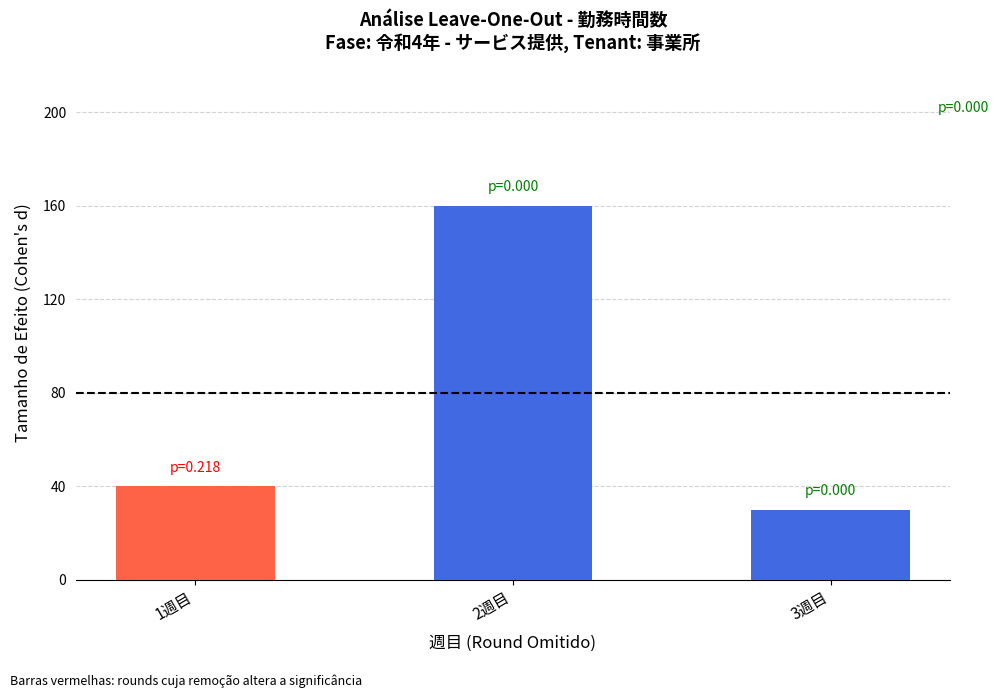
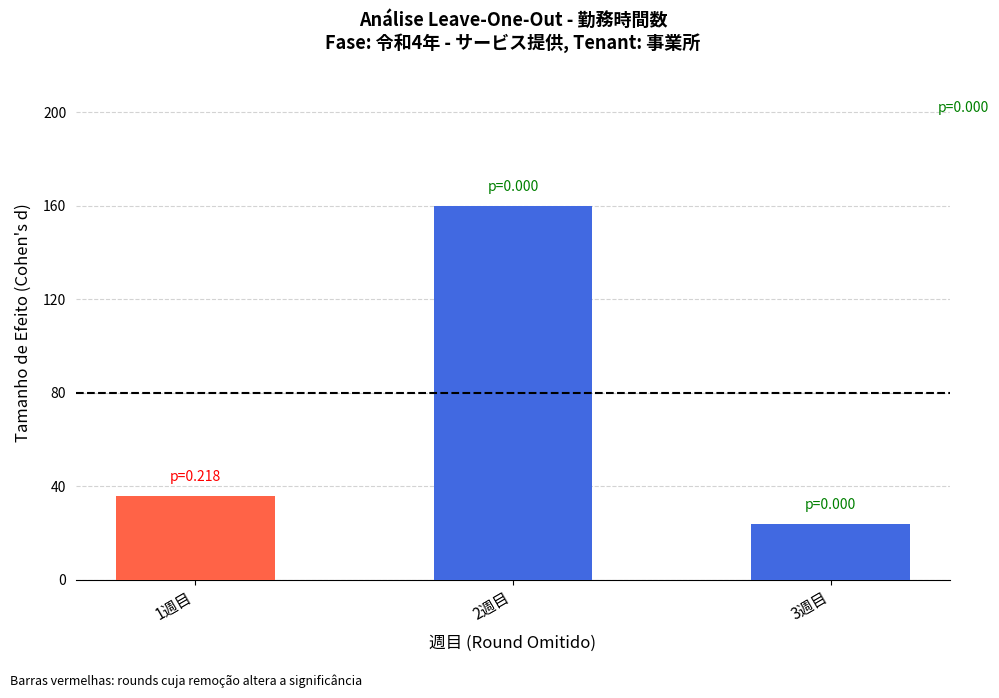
  {
-   "1週目": 40,
-   "3週目": 30
+   "1週目": 36,
+   "3週目": 24
  }
